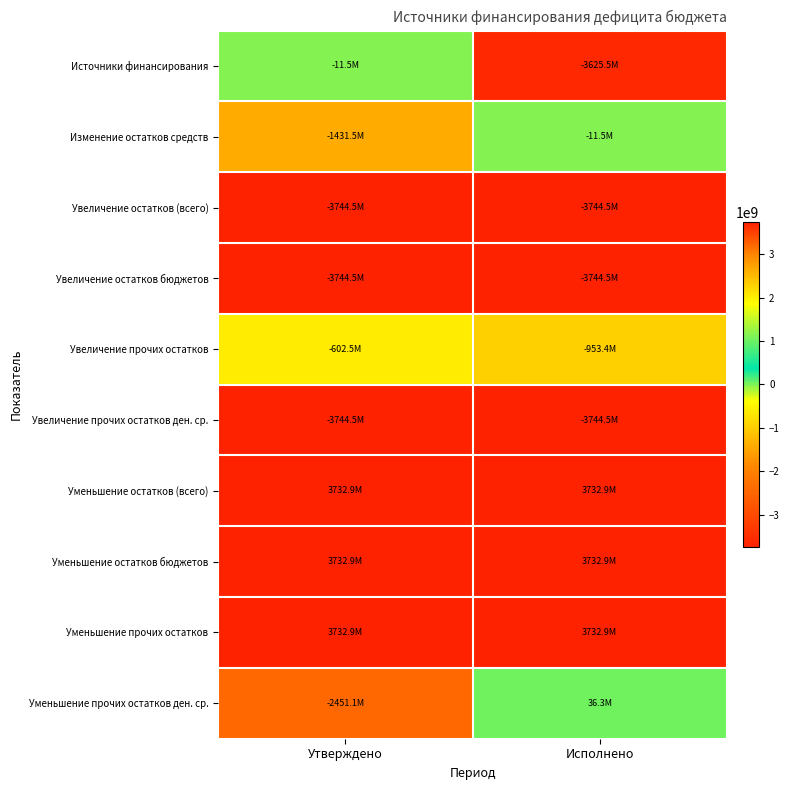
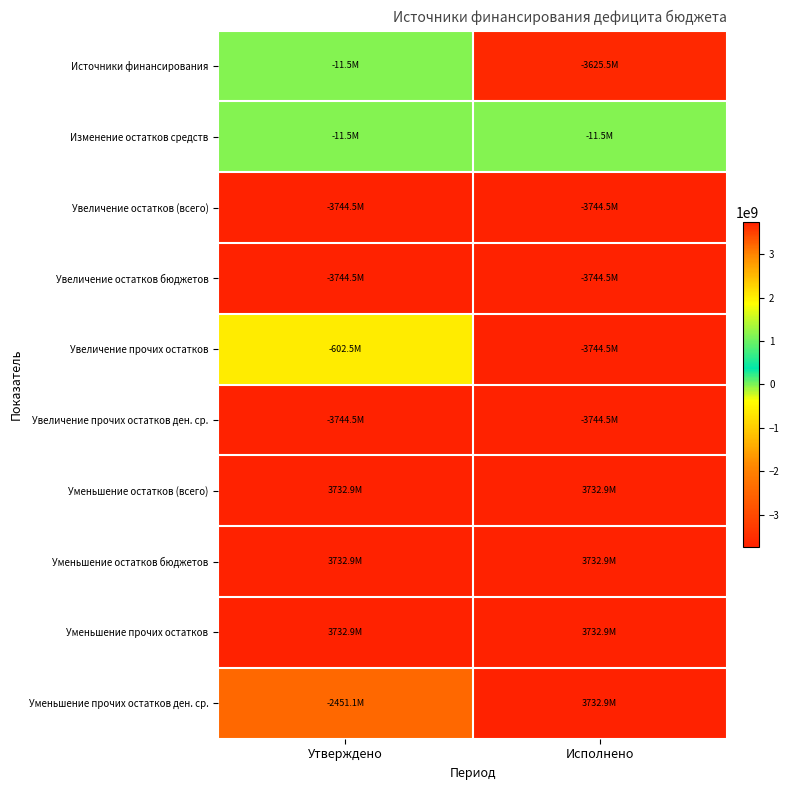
  {
    "Источники финансирования": {
      "Утверждено": "-11.5M",
      "Исполнено": "-3625.5M"
    },
    "Изменение остатков средств": {
-     "Утверждено": "-1431.5M",
+     "Утверждено": "-11.5M",
      "Исполнено": "-11.5M"
    },
    "Увеличение остатков (всего)": {
      "Утверждено": "-3744.5M",
      "Исполнено": "-3744.5M"
    },
    "Увеличение остатков бюджетов": {
      "Утверждено": "-3744.5M",
      "Исполнено": "-3744.5M"
    },
    "Увеличение прочих остатков": {
      "Утверждено": "-602.5M",
-     "Исполнено": "-953.4M"
+     "Исполнено": "-3744.5M"
    },
    "Увеличение прочих остатков ден. ср.": {
      "Утверждено": "-3744.5M",
      "Исполнено": "-3744.5M"
    },
    "Уменьшение остатков (всего)": {
      "Утверждено": "3732.9M",
      "Исполнено": "3732.9M"
    },
    "Уменьшение остатков бюджетов": {
      "Утверждено": "3732.9M",
      "Исполнено": "3732.9M"
    },
    "Уменьшение прочих остатков": {
      "Утверждено": "3732.9M",
      "Исполнено": "3732.9M"
    },
    "Уменьшение прочих остатков ден. ср.": {
      "Утверждено": "-2451.1M",
-     "Исполнено": "36.3M"
+     "Исполнено": "3732.9M"
    }
  }
